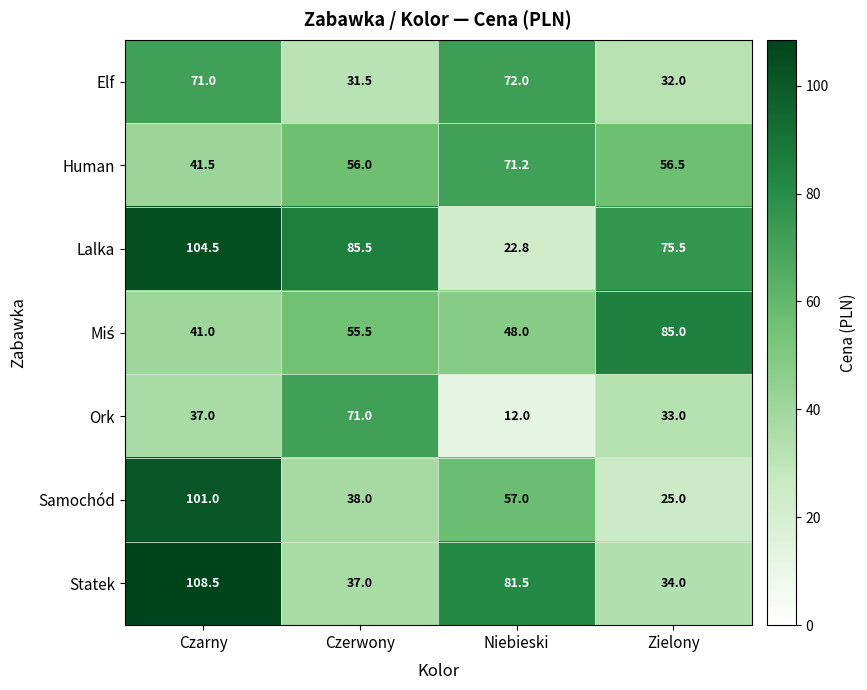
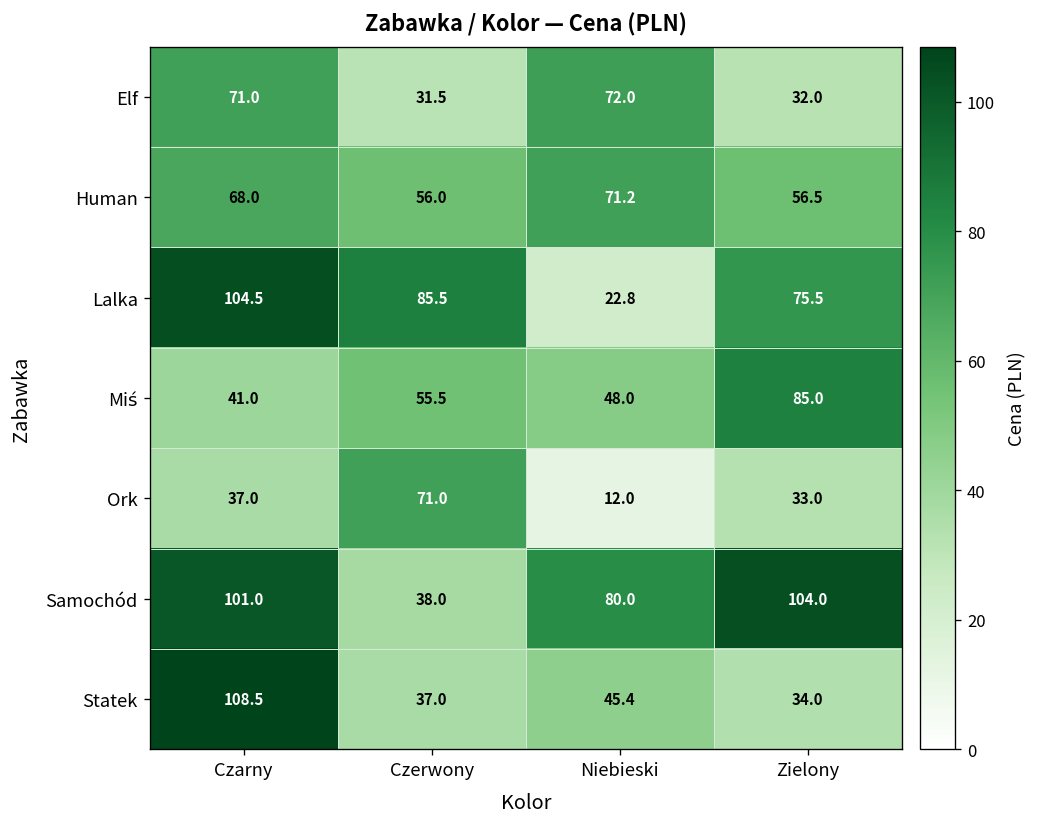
  {
    "Elf": {
      "Czarny": 71.0,
      "Czerwony": 31.5,
      "Niebieski": 72.0,
      "Zielony": 32.0
    },
    "Human": {
-     "Czarny": 41.5,
+     "Czarny": 68.0,
      "Czerwony": 56.0,
      "Niebieski": 71.2,
      "Zielony": 56.5
    },
    "Lalka": {
      "Czarny": 104.5,
      "Czerwony": 85.5,
      "Niebieski": 22.8,
      "Zielony": 75.5
    },
    "Miś": {
      "Czarny": 41.0,
      "Czerwony": 55.5,
      "Niebieski": 48.0,
      "Zielony": 85.0
    },
    "Ork": {
      "Czarny": 37.0,
      "Czerwony": 71.0,
      "Niebieski": 12.0,
      "Zielony": 33.0
    },
    "Samochód": {
      "Czarny": 101.0,
      "Czerwony": 38.0,
-     "Niebieski": 57.0,
-     "Zielony": 25.0
+     "Niebieski": 80.0,
+     "Zielony": 104.0
    },
    "Statek": {
      "Czarny": 108.5,
      "Czerwony": 37.0,
-     "Niebieski": 81.5,
+     "Niebieski": 45.4,
      "Zielony": 34.0
    }
  }
